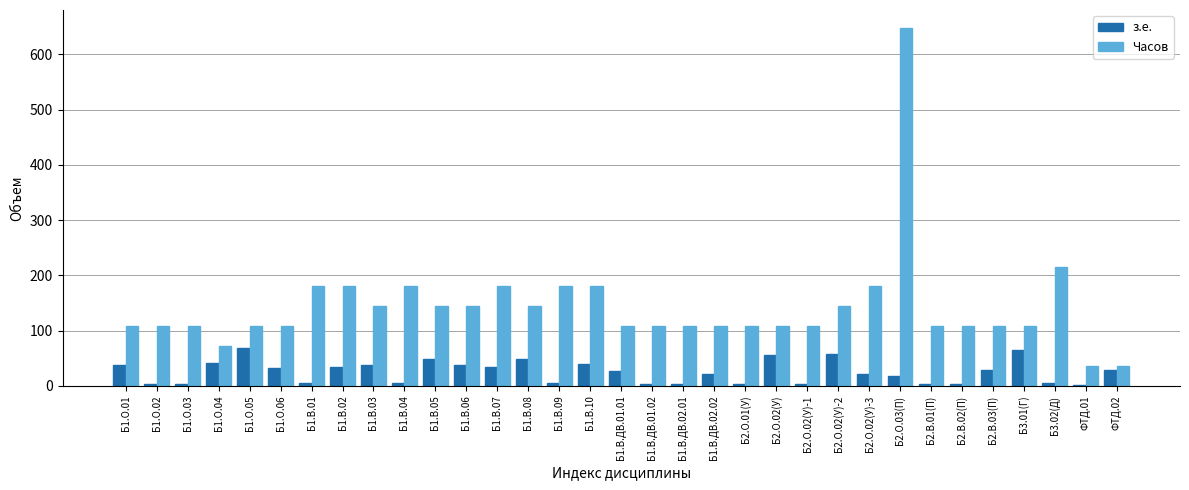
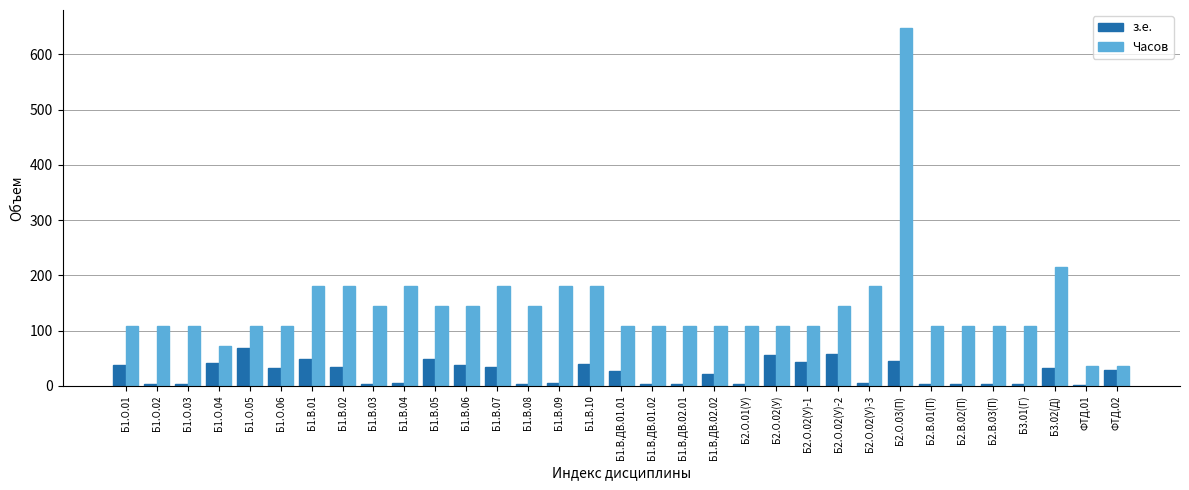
  {
    "з.е.": {
      "Б1.О.01": 40,
      "Б1.О.04": 40,
      "Б1.О.05": 70,
      "Б1.О.06": 30,
-     "Б1.В.01": 10,
+     "Б1.В.01": 50,
      "Б1.В.02": 30,
-     "Б1.В.03": 40,
+     "Б1.В.03": 0,
      "Б1.В.04": 10,
      "Б1.В.05": 50,
      "Б1.В.06": 40,
      "Б1.В.07": 30,
-     "Б1.В.08": 50,
+     "Б1.В.08": 0,
      "Б1.В.09": 10,
      "Б1.В.10": 40,
      "Б1.В.ДВ.01.01": 30,
      "Б1.В.ДВ.02.02": 20,
      "Б2.О.02(У)": 60,
-     "Б2.О.02(У)-1": 0,
+     "Б2.О.02(У)-1": 40,
      "Б2.О.02(У)-2": 60,
-     "Б2.О.02(У)-3": 20,
-     "Б2.О.03(П)": 20,
-     "Б2.В.03(П)": 30,
-     "Б3.01(Г)": 60,
-     "Б3.02(Д)": 10,
+     "Б2.О.02(У)-3": 10,
+     "Б2.О.03(П)": 50,
+     "Б2.В.03(П)": 0,
+     "Б3.01(Г)": 0,
+     "Б3.02(Д)": 30,
      "ФТД.02": 30
    },
    "Часов": {
      "Б1.О.01": 110,
      "Б1.О.02": 110,
      "Б1.О.03": 110,
      "Б1.О.04": 70,
      "Б1.О.05": 110,
      "Б1.О.06": 110,
      "Б1.В.01": 180,
      "Б1.В.02": 180,
      "Б1.В.03": 140,
      "Б1.В.04": 180,
      "Б1.В.05": 140,
      "Б1.В.06": 140,
      "Б1.В.07": 180,
      "Б1.В.08": 140,
      "Б1.В.09": 180,
      "Б1.В.10": 180,
      "Б1.В.ДВ.01.01": 110,
      "Б1.В.ДВ.01.02": 110,
      "Б1.В.ДВ.02.01": 110,
      "Б1.В.ДВ.02.02": 110,
      "Б2.О.01(У)": 110,
      "Б2.О.02(У)": 110,
      "Б2.О.02(У)-1": 110,
      "Б2.О.02(У)-2": 140,
      "Б2.О.02(У)-3": 180,
      "Б2.О.03(П)": 650,
      "Б2.В.01(П)": 110,
      "Б2.В.02(П)": 110,
      "Б2.В.03(П)": 110,
      "Б3.01(Г)": 110,
      "Б3.02(Д)": 220,
      "ФТД.01": 40,
      "ФТД.02": 40
    }
  }
